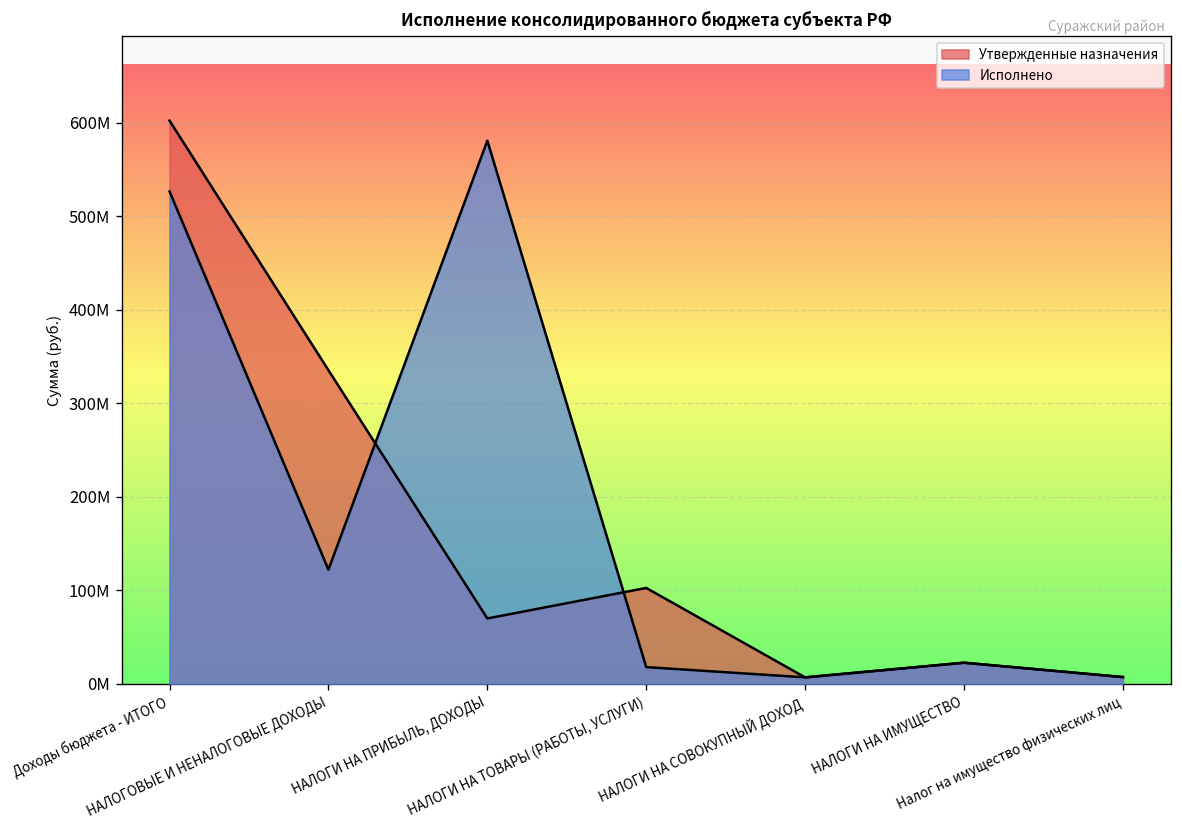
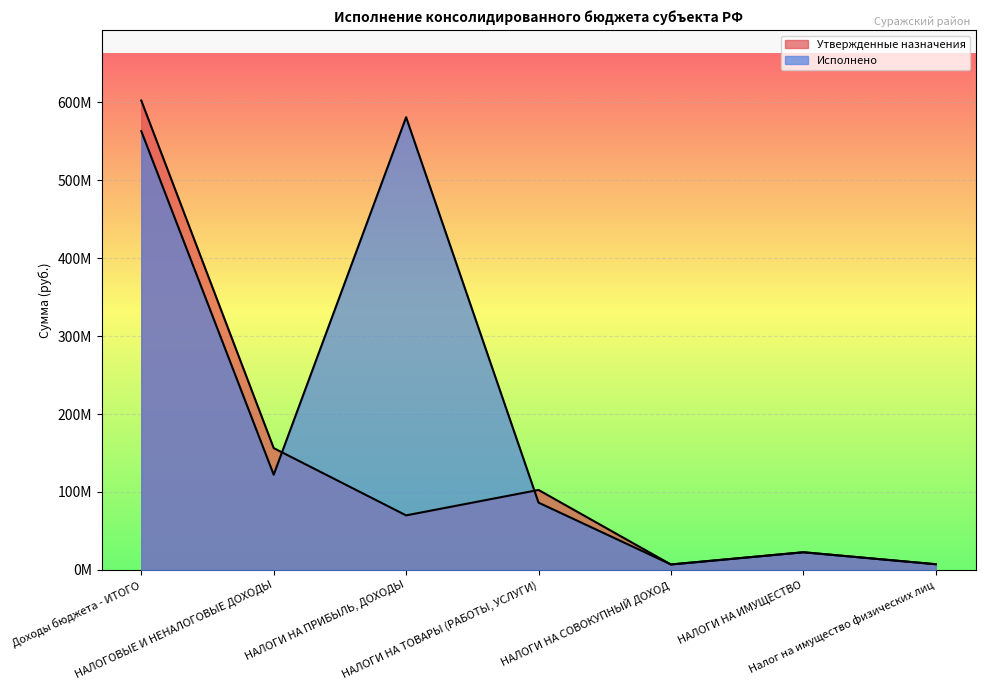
  {
    "Утвержденные назначения": {
      "Доходы бюджета - ИТОГО": 600000000,
-     "НАЛОГОВЫЕ И НЕНАЛОГОВЫЕ ДОХОДЫ": 340000000,
+     "НАЛОГОВЫЕ И НЕНАЛОГОВЫЕ ДОХОДЫ": 160000000,
      "НАЛОГИ НА ПРИБЫЛЬ, ДОХОДЫ": 70000000,
      "НАЛОГИ НА ТОВАРЫ (РАБОТЫ, УСЛУГИ)": 100000000
    },
    "Исполнено": {
-     "Доходы бюджета - ИТОГО": 530000000,
+     "Доходы бюджета - ИТОГО": 560000000,
      "НАЛОГОВЫЕ И НЕНАЛОГОВЫЕ ДОХОДЫ": 120000000,
      "НАЛОГИ НА ПРИБЫЛЬ, ДОХОДЫ": 580000000,
-     "НАЛОГИ НА ТОВАРЫ (РАБОТЫ, УСЛУГИ)": 20000000
+     "НАЛОГИ НА ТОВАРЫ (РАБОТЫ, УСЛУГИ)": 90000000
    }
  }
